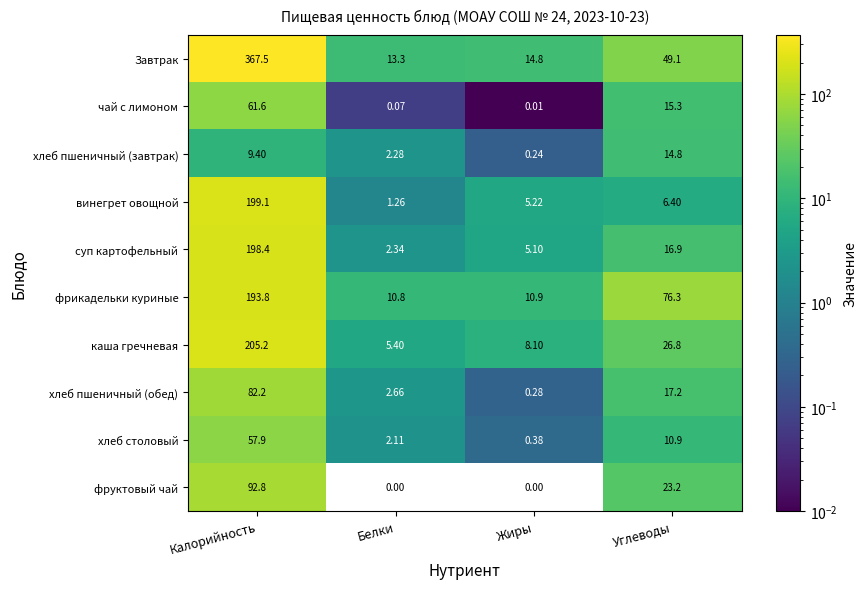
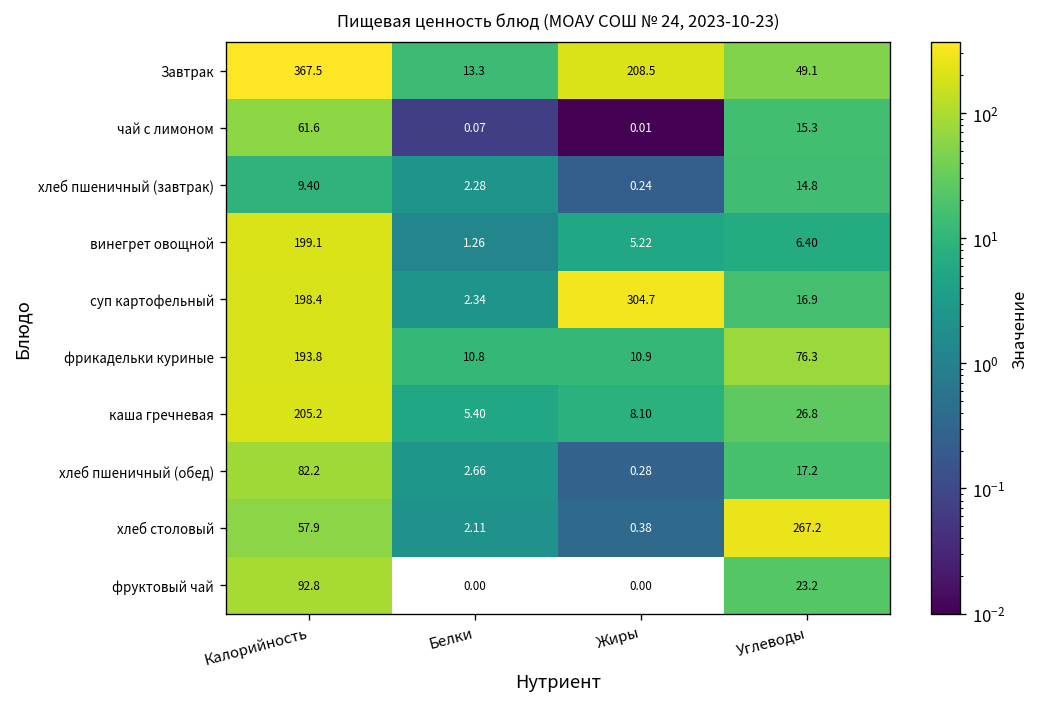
  {
    "Завтрак": {
      "Калорийность": 367.5,
      "Белки": 13.3,
-     "Жиры": 14.8,
+     "Жиры": 208.5,
      "Углеводы": 49.1
    },
    "чай с лимоном": {
      "Калорийность": 61.6,
      "Белки": 0.07,
      "Жиры": 0.01,
      "Углеводы": 15.3
    },
    "хлеб пшеничный (завтрак)": {
      "Калорийность": 9.40,
      "Белки": 2.28,
      "Жиры": 0.24,
      "Углеводы": 14.8
    },
    "винегрет овощной": {
      "Калорийность": 199.1,
      "Белки": 1.26,
      "Жиры": 5.22,
      "Углеводы": 6.40
    },
    "суп картофельный": {
      "Калорийность": 198.4,
      "Белки": 2.34,
-     "Жиры": 5.10,
+     "Жиры": 304.7,
      "Углеводы": 16.9
    },
    "фрикадельки куриные": {
      "Калорийность": 193.8,
      "Белки": 10.8,
      "Жиры": 10.9,
      "Углеводы": 76.3
    },
    "каша гречневая": {
      "Калорийность": 205.2,
      "Белки": 5.40,
      "Жиры": 8.10,
      "Углеводы": 26.8
    },
    "хлеб пшеничный (обед)": {
      "Калорийность": 82.2,
      "Белки": 2.66,
      "Жиры": 0.28,
      "Углеводы": 17.2
    },
    "хлеб столовый": {
      "Калорийность": 57.9,
      "Белки": 2.11,
      "Жиры": 0.38,
-     "Углеводы": 10.9
+     "Углеводы": 267.2
    },
    "фруктовый чай": {
      "Калорийность": 92.8,
      "Белки": 0.00,
      "Жиры": 0.00,
      "Углеводы": 23.2
    }
  }
